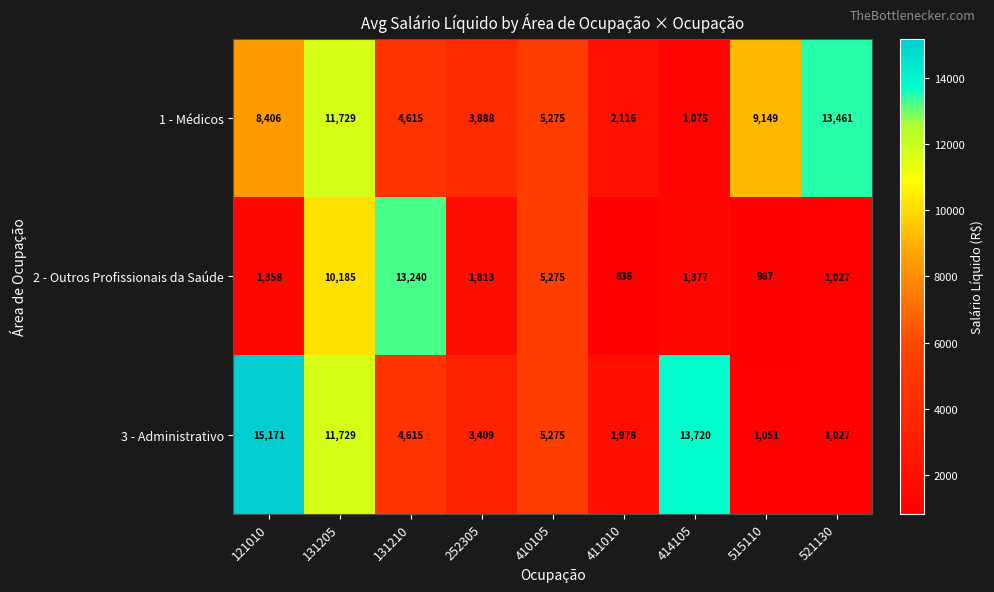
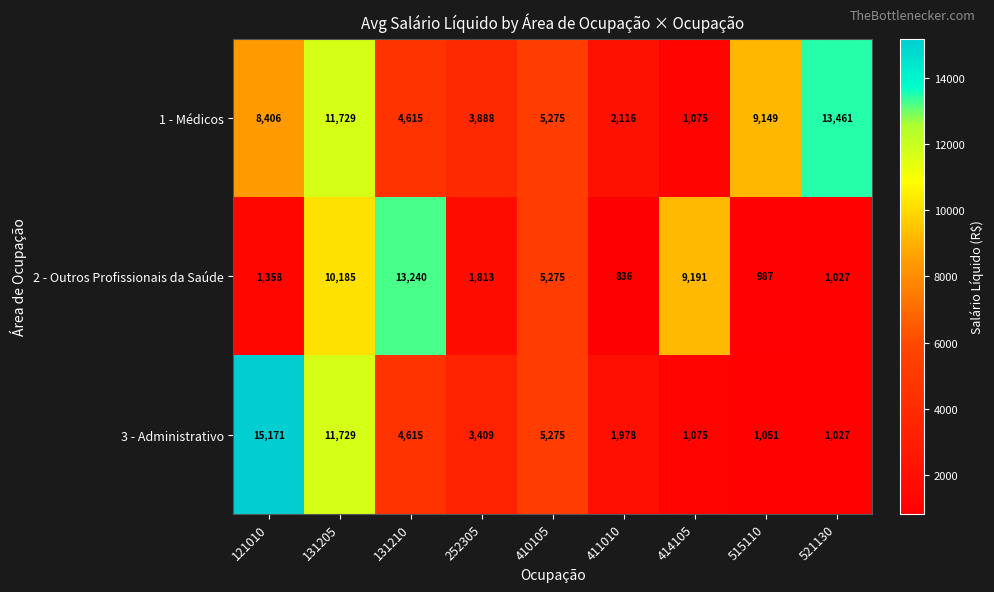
  {
    "1 - Médicos": {
      "121010": "8,406",
      "131205": "11,729",
      "131210": "4,615",
      "252305": "3,888",
      "410105": "5,275",
      "411010": "2,116",
      "414105": "1,075",
      "515110": "9,149",
      "521130": "13,461"
    },
    "2 - Outros Profissionais da Saúde": {
      "121010": "1,358",
      "131205": "10,185",
      "131210": "13,240",
      "252305": "1,813",
      "410105": "5,275",
      "411010": "836",
-     "414105": "1,377",
+     "414105": "9,191",
      "515110": "987",
      "521130": "1,027"
    },
    "3 - Administrativo": {
      "121010": "15,171",
      "131205": "11,729",
      "131210": "4,615",
      "252305": "3,409",
      "410105": "5,275",
      "411010": "1,978",
-     "414105": "13,720",
+     "414105": "1,075",
      "515110": "1,051",
      "521130": "1,027"
    }
  }
